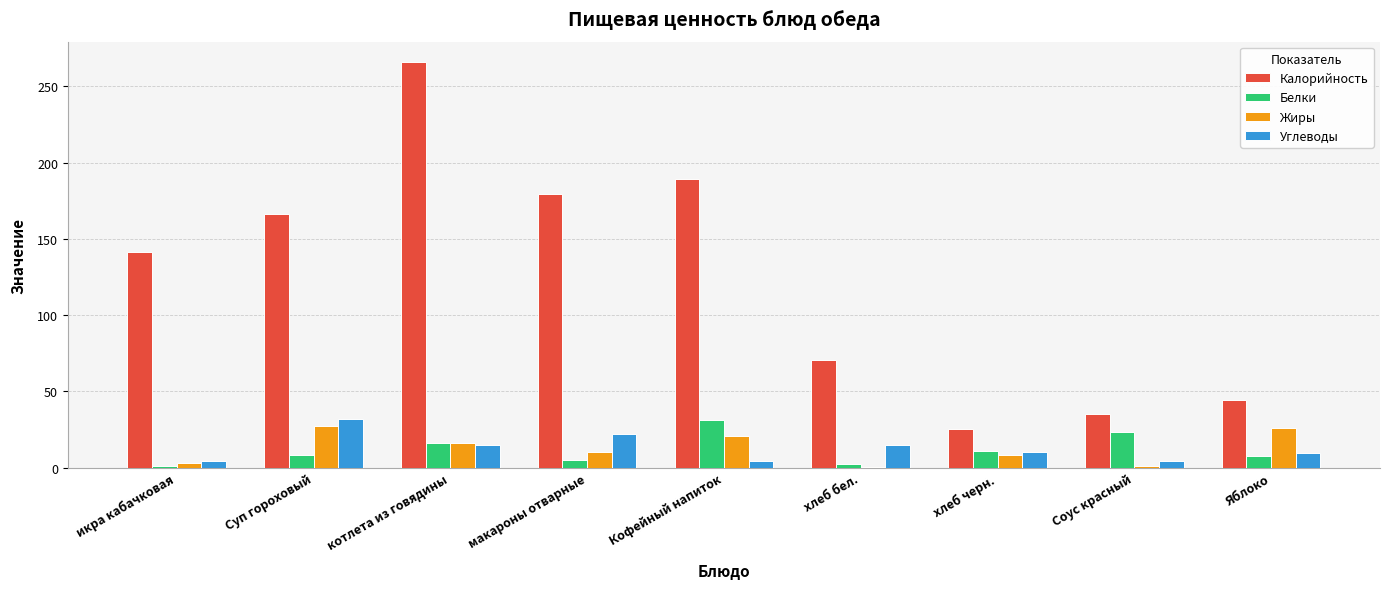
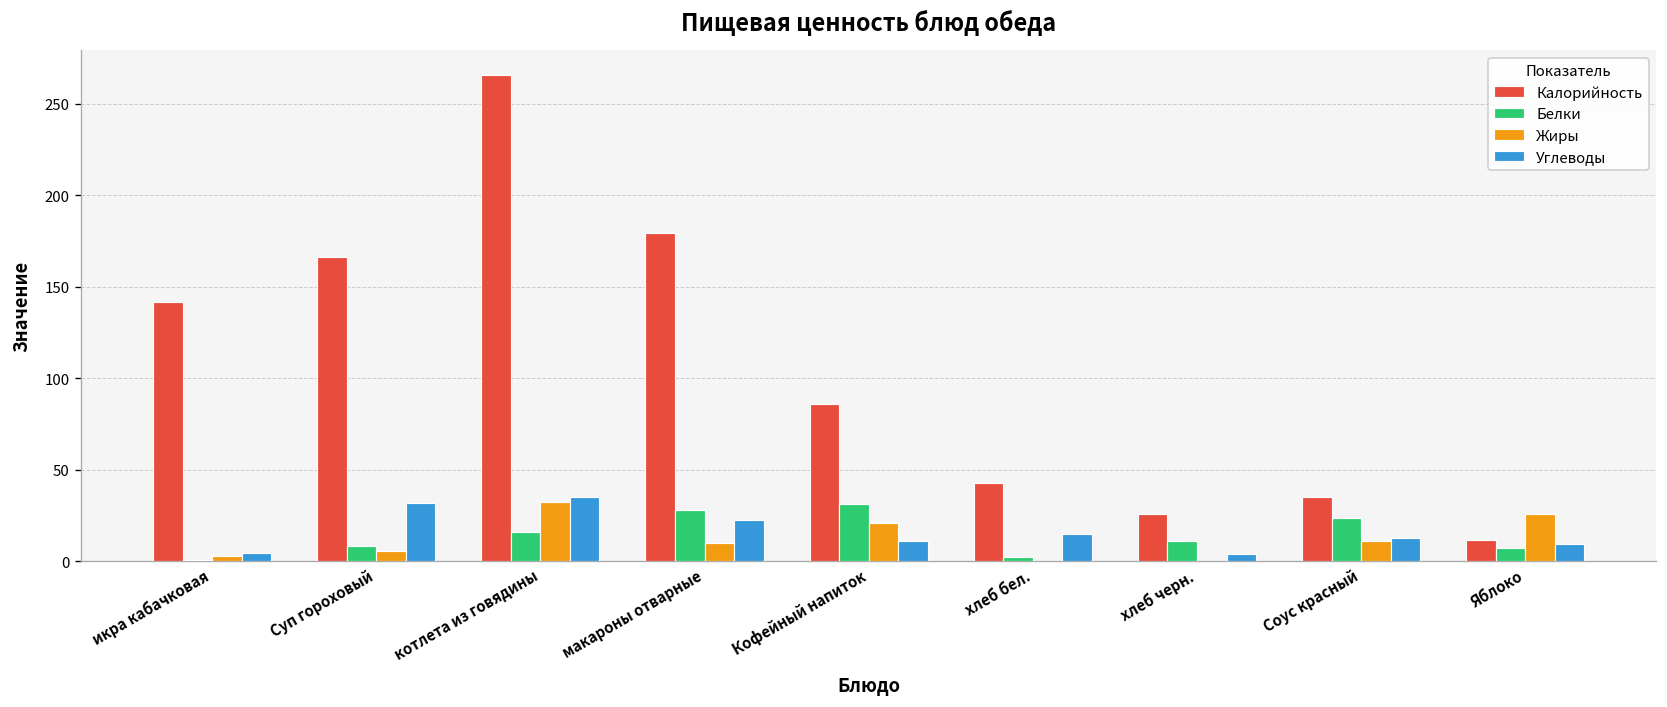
  {
    "Калорийность": {
      "икра кабачковая": 142,
      "Суп гороховый": 166,
      "котлета из говядины": 266,
      "макароны отварные": 179,
-     "Кофейный напиток": 189,
-     "хлеб бел.": 70,
+     "Кофейный напиток": 86,
+     "хлеб бел.": 43,
      "хлеб черн.": 26,
      "Соус красный": 35,
-     "Яблоко": 44
+     "Яблоко": 12
    },
    "Белки": {
      "Суп гороховый": 8,
      "котлета из говядины": 16,
-     "макароны отварные": 5,
+     "макароны отварные": 28,
      "Кофейный напиток": 31,
      "хлеб бел.": 2,
      "хлеб черн.": 11,
      "Соус красный": 24,
      "Яблоко": 7
    },
    "Жиры": {
      "икра кабачковая": 3,
-     "Суп гороховый": 27,
-     "котлета из говядины": 16,
+     "Суп гороховый": 6,
+     "котлета из говядины": 32,
      "макароны отварные": 10,
      "Кофейный напиток": 21,
-     "хлеб черн.": 8,
-     "Соус красный": 1,
+     "хлеб черн.": 0,
+     "Соус красный": 11,
      "Яблоко": 26
    },
    "Углеводы": {
      "икра кабачковая": 4,
      "Суп гороховый": 32,
-     "котлета из говядины": 15,
+     "котлета из говядины": 35,
      "макароны отварные": 22,
-     "Кофейный напиток": 4,
+     "Кофейный напиток": 11,
      "хлеб бел.": 15,
-     "хлеб черн.": 10,
-     "Соус красный": 5,
+     "хлеб черн.": 4,
+     "Соус красный": 13,
      "Яблоко": 10
    }
  }
